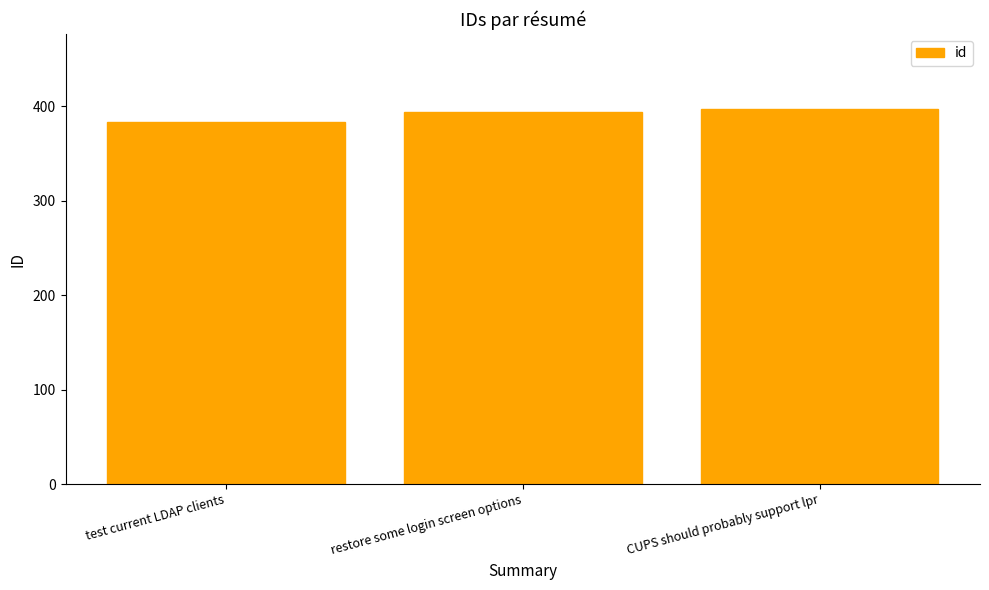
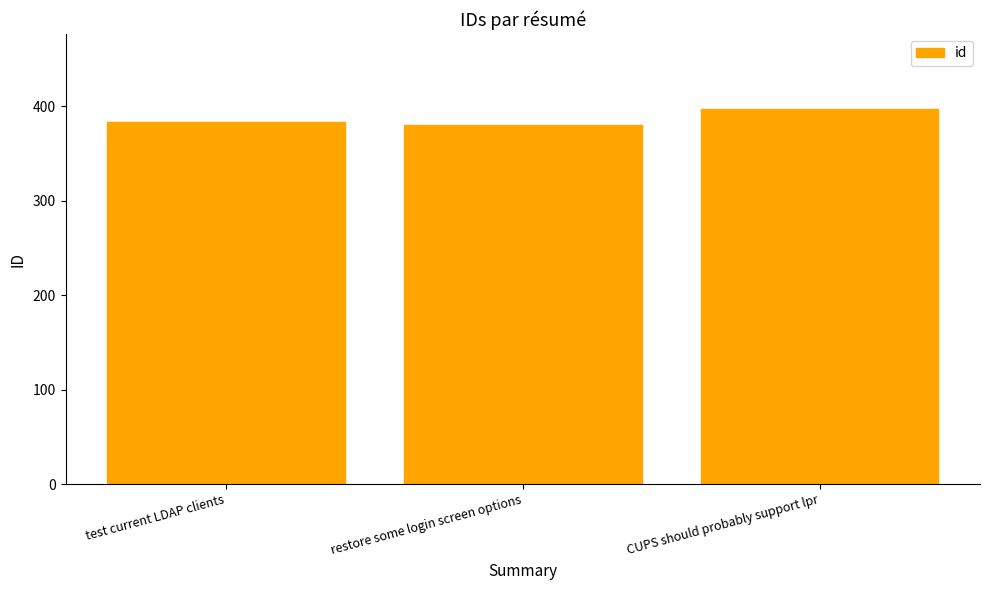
  {
    "test current LDAP clients": 380,
-   "restore some login screen options": 390,
+   "restore some login screen options": 380,
    "CUPS should probably support lpr": 400
  }
